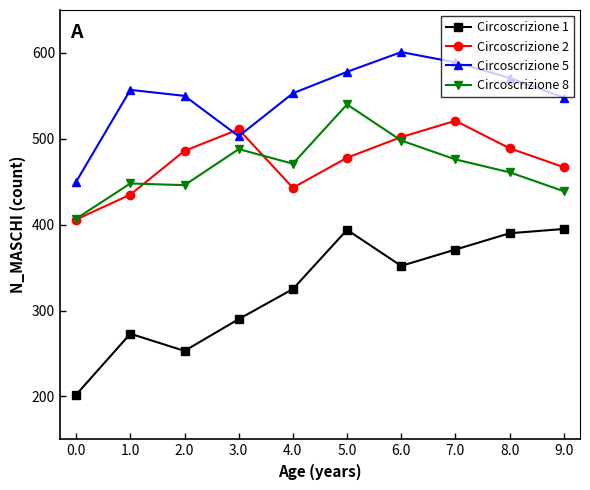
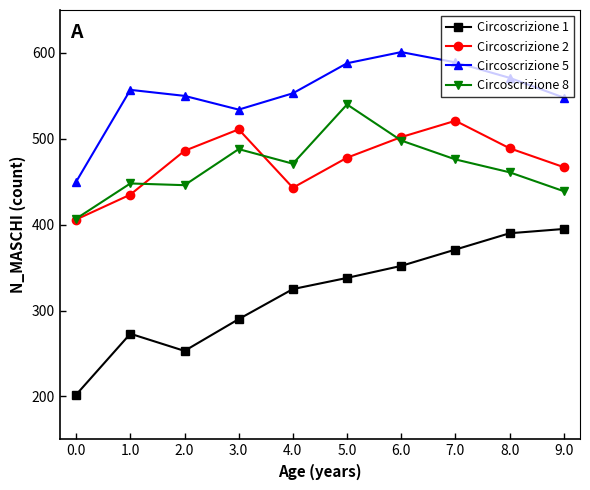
  {
    "Circoscrizione 1": {
      "0.0": 200,
      "1.0": 270,
      "2.0": 250,
      "3.0": 290,
      "4.0": 330,
-     "5.0": 390,
+     "5.0": 340,
      "6.0": 350,
      "7.0": 370,
      "8.0": 390,
      "9.0": 400
    },
    "Circoscrizione 2": {
      "1.0": 440,
      "2.0": 490,
      "3.0": 510,
      "4.0": 440,
      "5.0": 480,
      "6.0": 500,
      "7.0": 520,
      "8.0": 490,
      "9.0": 470
    },
    "Circoscrizione 5": {
      "0.0": 450,
      "1.0": 560,
      "2.0": 550,
-     "3.0": 500,
+     "3.0": 530,
      "4.0": 550,
-     "5.0": 580,
+     "5.0": 590,
      "6.0": 600,
      "9.0": 550
    },
    "Circoscrizione 8": {
      "1.0": 450,
      "2.0": 450,
      "3.0": 490,
      "4.0": 470,
      "5.0": 540,
      "6.0": 500,
      "7.0": 480,
      "8.0": 460,
      "9.0": 440
    }
  }
